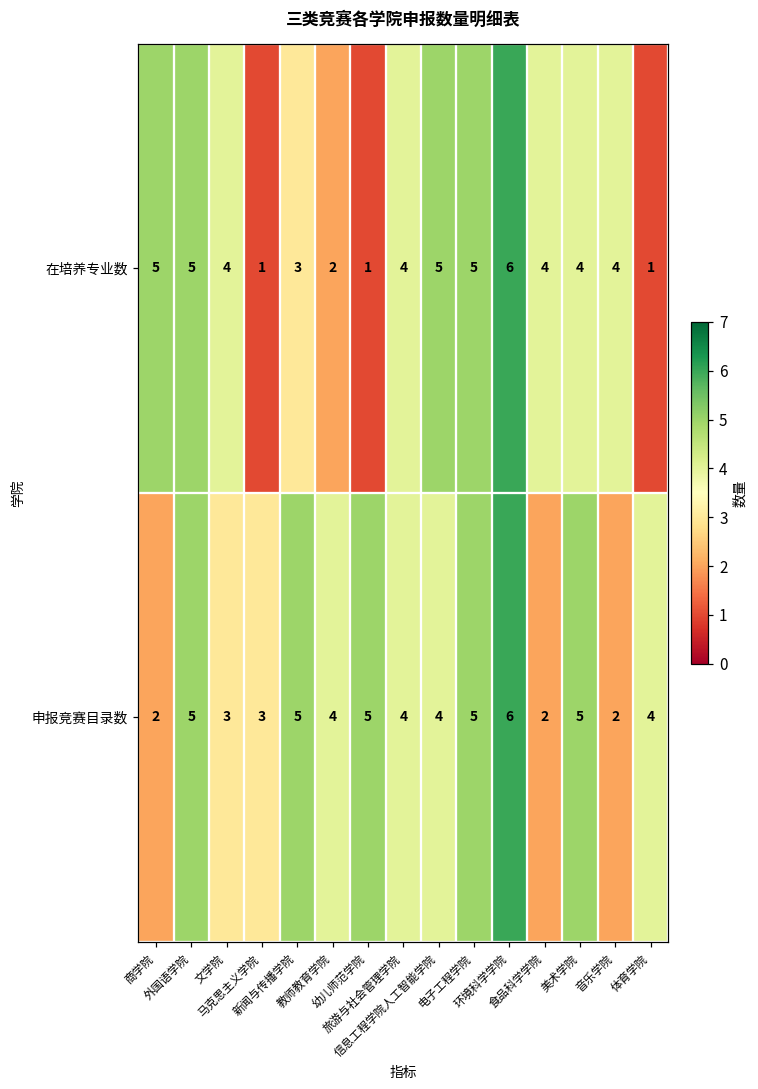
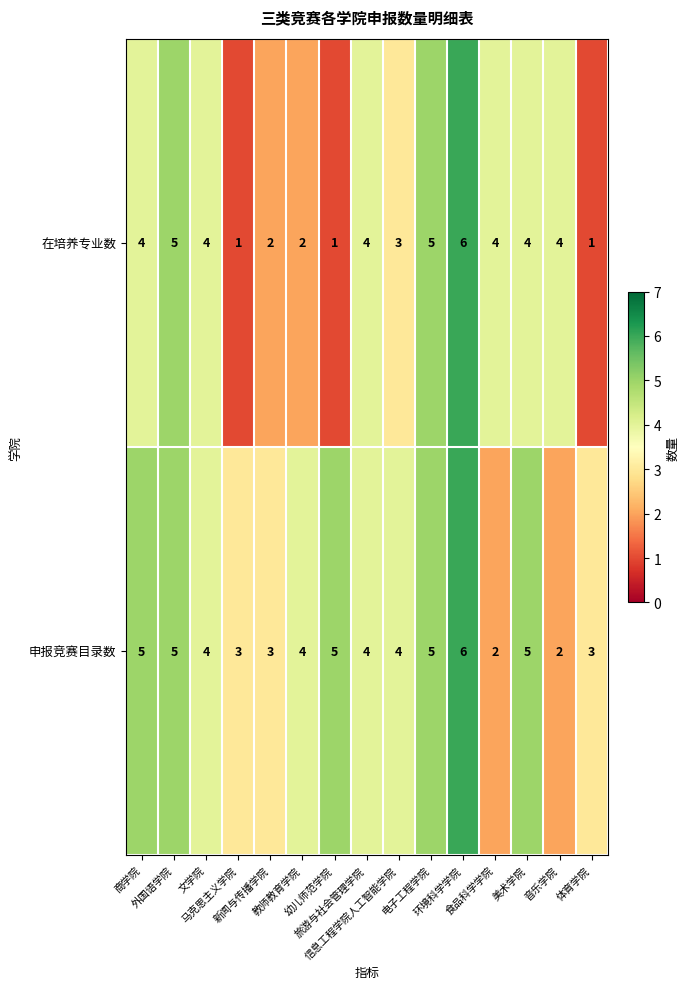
  {
    "在培养专业数": {
-     "商学院": 5,
+     "商学院": 4,
      "外国语学院": 5,
      "文学院": 4,
      "马克思主义学院": 1,
-     "新闻与传播学院": 3,
+     "新闻与传播学院": 2,
      "教师教育学院": 2,
      "幼儿师范学院": 1,
      "旅游与社会管理学院": 4,
-     "信息工程学院人工智能学院": 5,
+     "信息工程学院人工智能学院": 3,
      "电子工程学院": 5,
      "环境科学学院": 6,
      "食品科学学院": 4,
      "美术学院": 4,
      "音乐学院": 4,
      "体育学院": 1
    },
    "申报竞赛目录数": {
-     "商学院": 2,
+     "商学院": 5,
      "外国语学院": 5,
-     "文学院": 3,
+     "文学院": 4,
      "马克思主义学院": 3,
-     "新闻与传播学院": 5,
+     "新闻与传播学院": 3,
      "教师教育学院": 4,
      "幼儿师范学院": 5,
      "旅游与社会管理学院": 4,
      "信息工程学院人工智能学院": 4,
      "电子工程学院": 5,
      "环境科学学院": 6,
      "食品科学学院": 2,
      "美术学院": 5,
      "音乐学院": 2,
-     "体育学院": 4
+     "体育学院": 3
    }
  }
